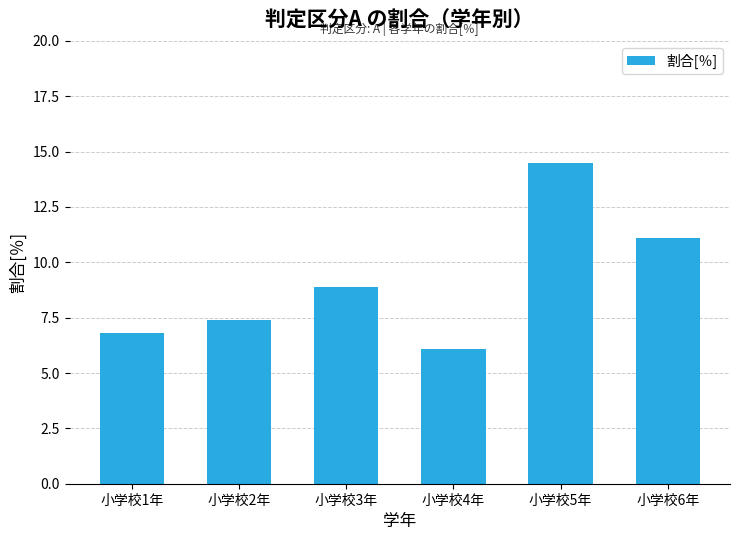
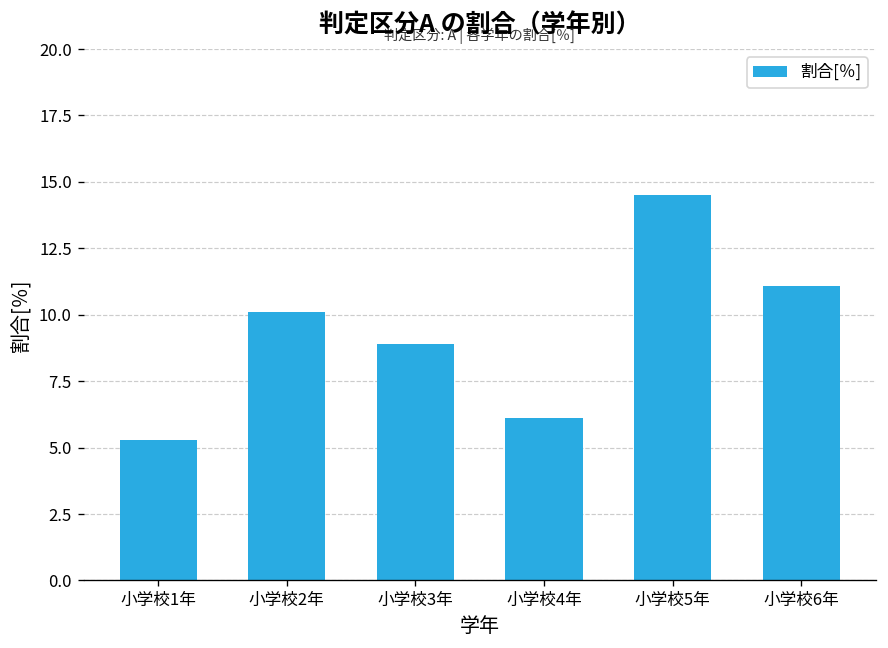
  {
-   "小学校1年": 6.8,
-   "小学校2年": 7.4,
+   "小学校1年": 5.3,
+   "小学校2年": 10.1,
    "小学校3年": 8.9,
    "小学校4年": 6.1,
    "小学校5年": 14.5,
    "小学校6年": 11.1
  }
